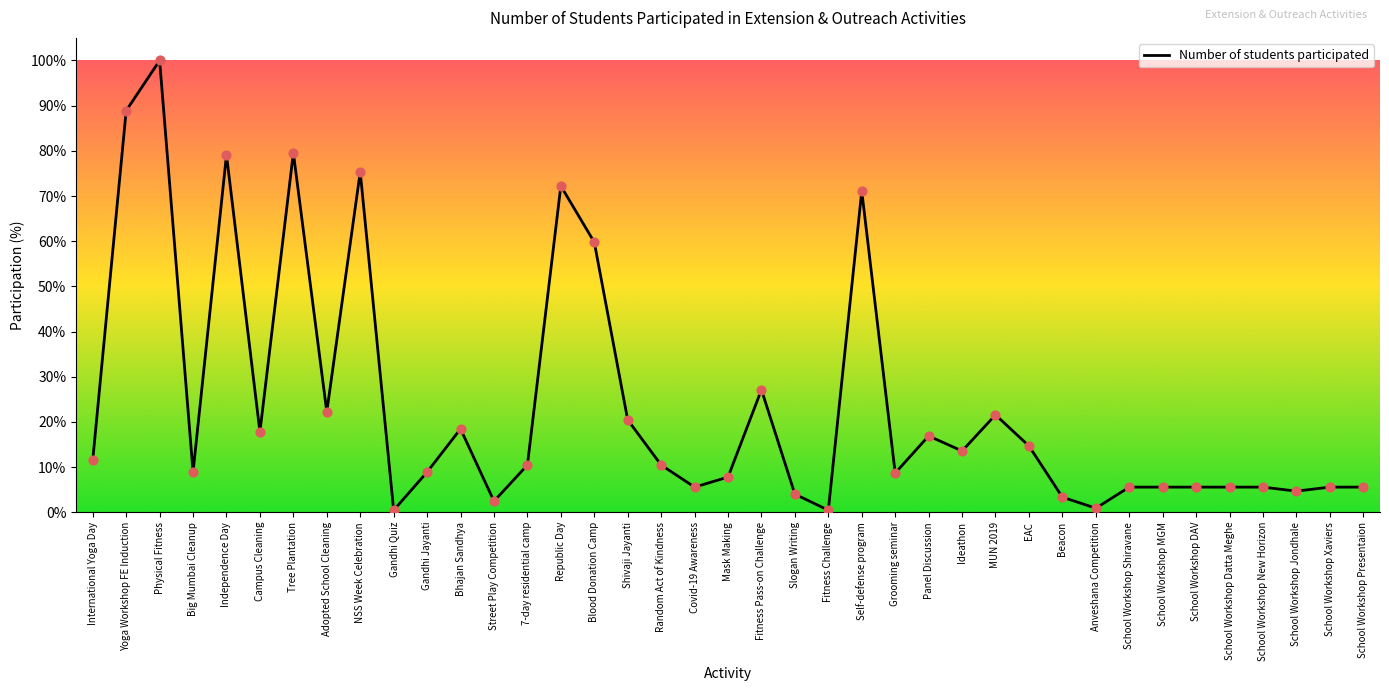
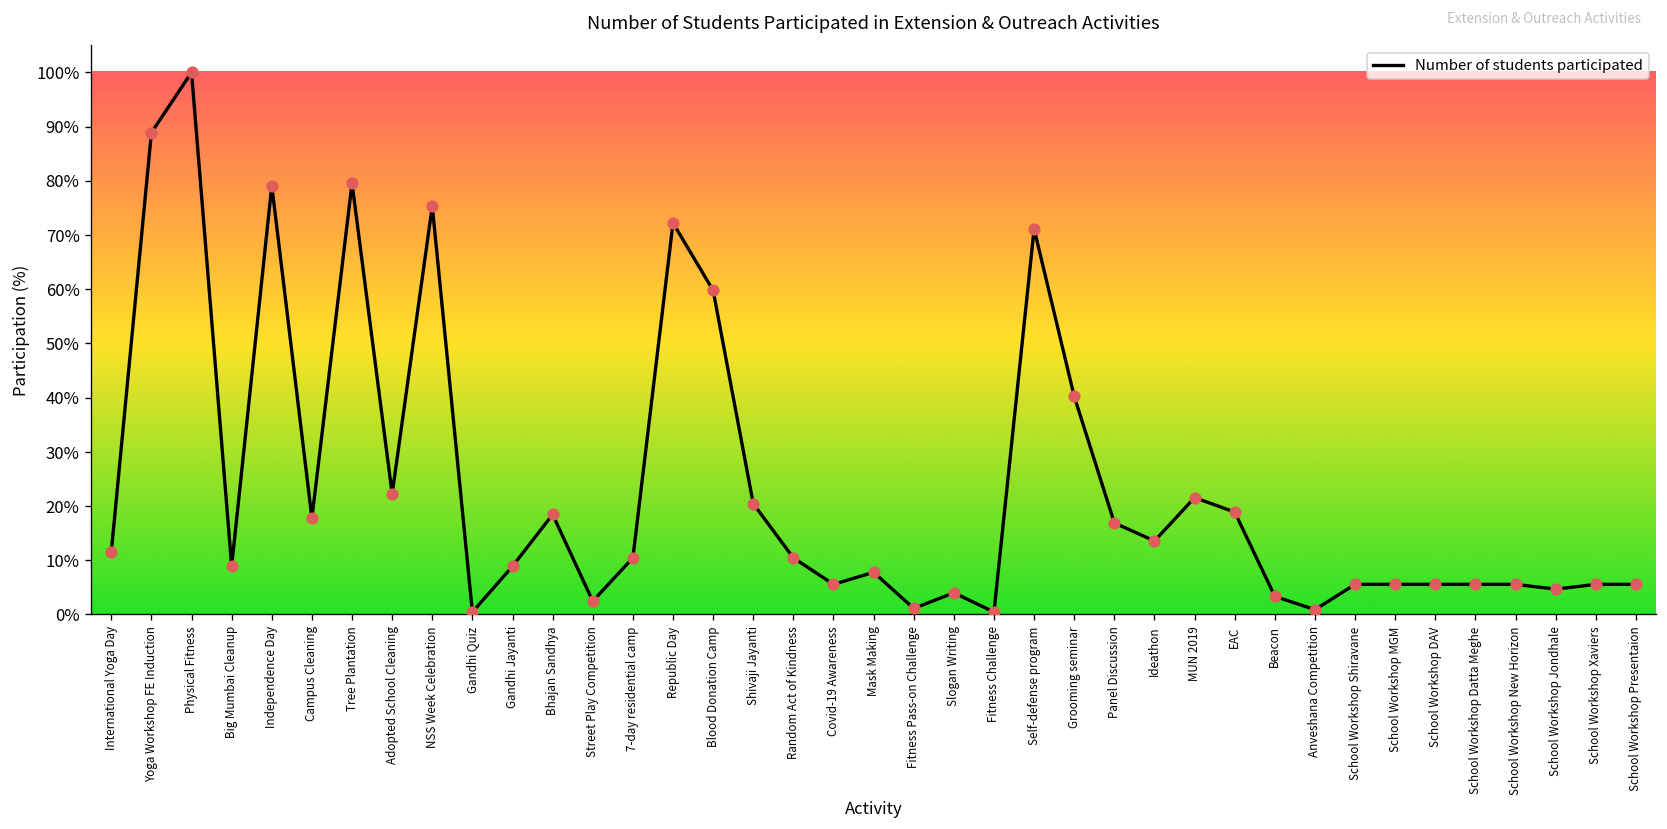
  {
    "International Yoga Day": "12%",
    "Yoga Workshop FE Induction": "89%",
    "Physical Fitness": "100%",
    "Big Mumbai Cleanup": "9%",
    "Independence Day": "79%",
    "Campus Cleaning": "18%",
    "Tree Plantation": "80%",
    "Adopted School Cleaning": "22%",
    "NSS Week Celebration": "75%",
    "Gandhi Quiz": "0%",
    "Gandhi Jayanti": "9%",
    "Bhajan Sandhya": "18%",
    "Street Play Competition": "2%",
    "7-day residential camp": "10%",
    "Republic Day": "72%",
    "Blood Donation Camp": "60%",
    "Shivaji Jayanti": "20%",
    "Random Act of Kindness": "10%",
    "Covid-19 Awareness": "6%",
    "Mask Making": "8%",
-   "Fitness Pass-on Challenge": "27%",
+   "Fitness Pass-on Challenge": "1%",
    "Slogan Writing": "4%",
    "Fitness Challenge": "0%",
    "Self-defense program": "71%",
-   "Grooming seminar": "9%",
+   "Grooming seminar": "40%",
    "Panel Discussion": "17%",
    "Ideathon": "14%",
    "MUN 2019": "22%",
-   "EAC": "15%",
+   "EAC": "19%",
    "Beacon": "3%",
    "Anveshana Competition": "1%",
    "School Workshop Shiravane": "6%",
    "School Workshop MGM": "6%",
    "School Workshop DAV": "6%",
    "School Workshop Datta Meghe": "6%",
    "School Workshop New Horizon": "6%",
    "School Workshop Jondhale": "5%",
    "School Workshop Xaviers": "6%",
    "School Workshop Presentaion": "6%"
  }
